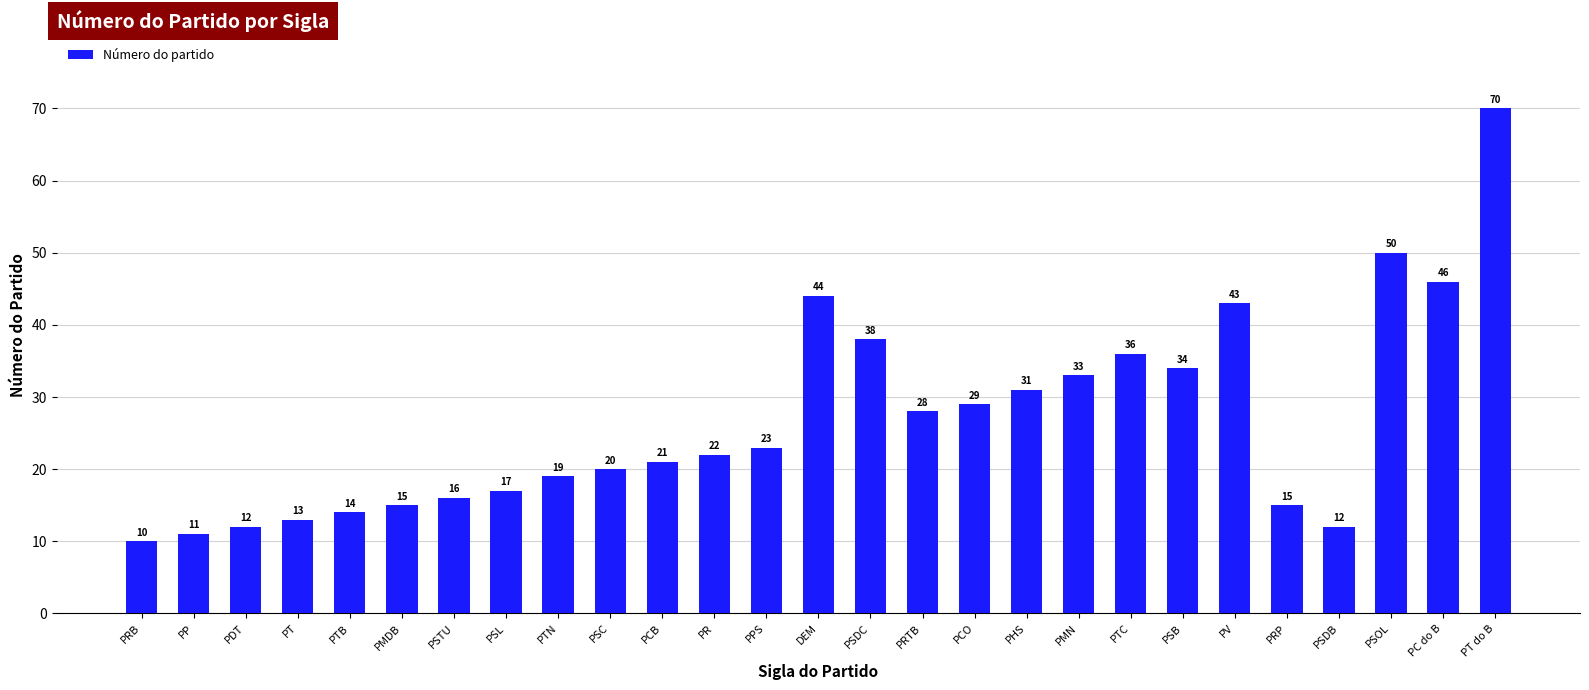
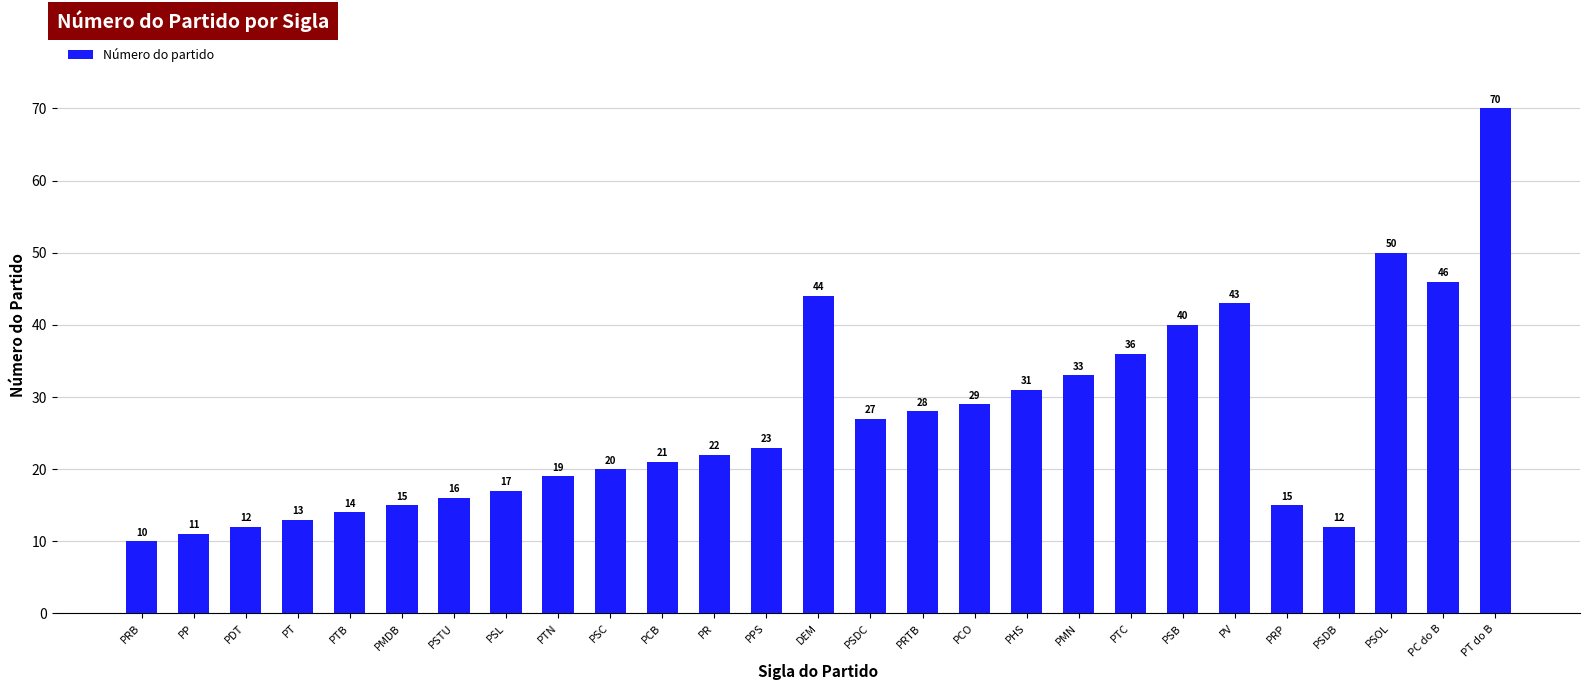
  {
    "PRB": 10,
    "PP": 11,
    "PDT": 12,
    "PT": 13,
    "PTB": 14,
    "PMDB": 15,
    "PSTU": 16,
    "PSL": 17,
    "PTN": 19,
    "PSC": 20,
    "PCB": 21,
    "PR": 22,
    "PPS": 23,
    "DEM": 44,
-   "PSDC": 38,
+   "PSDC": 27,
    "PRTB": 28,
    "PCO": 29,
    "PHS": 31,
    "PMN": 33,
    "PTC": 36,
-   "PSB": 34,
+   "PSB": 40,
    "PV": 43,
    "PRP": 15,
    "PSDB": 12,
    "PSOL": 50,
    "PC do B": 46,
    "PT do B": 70
  }
